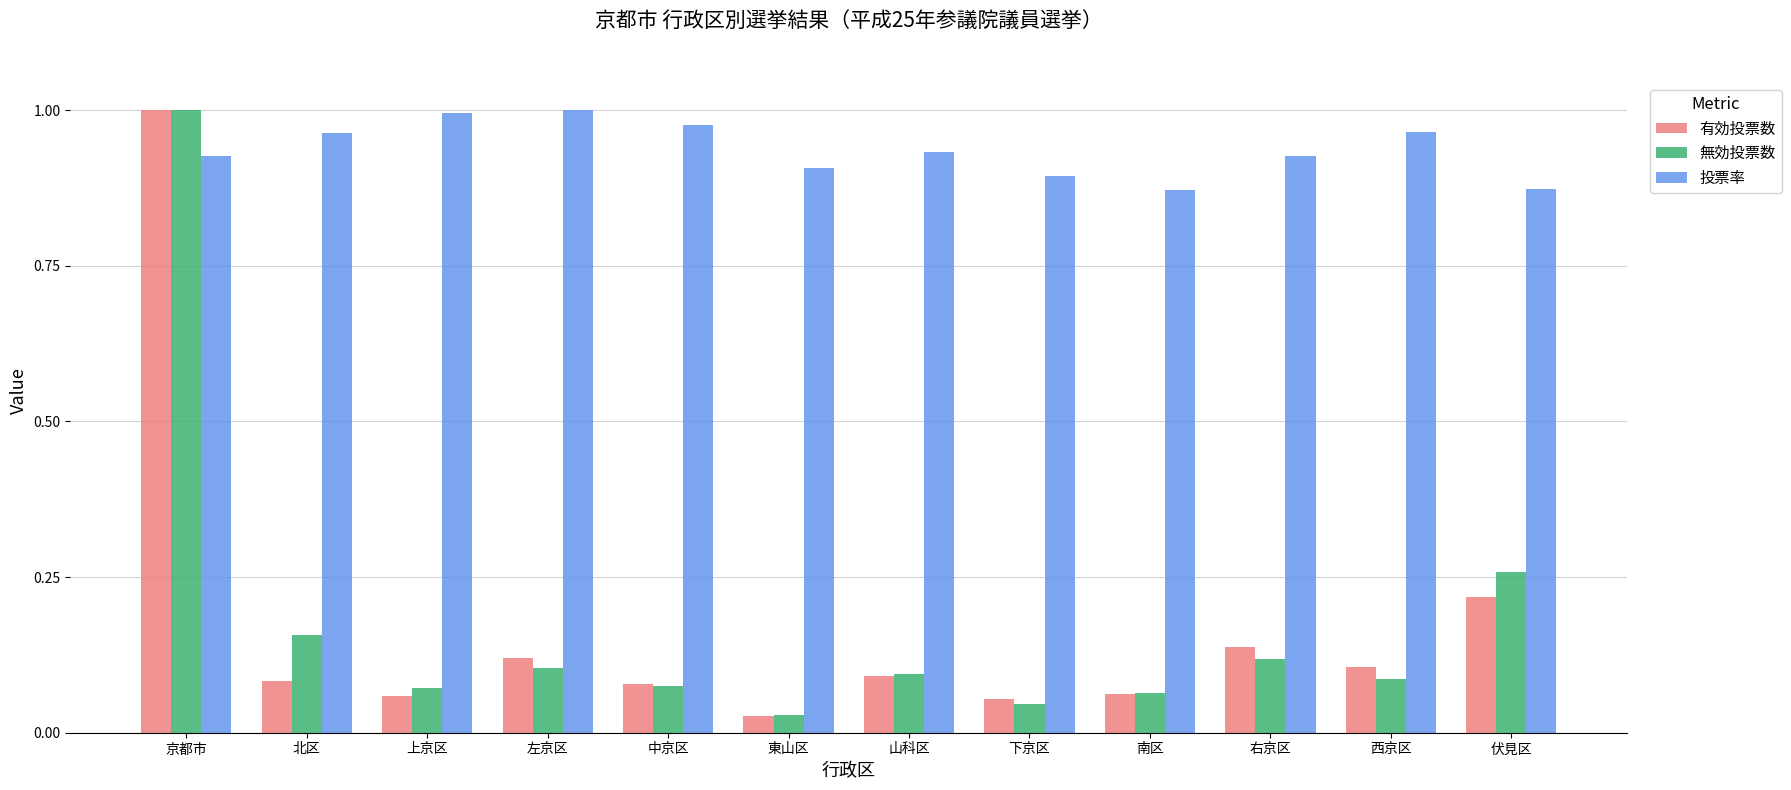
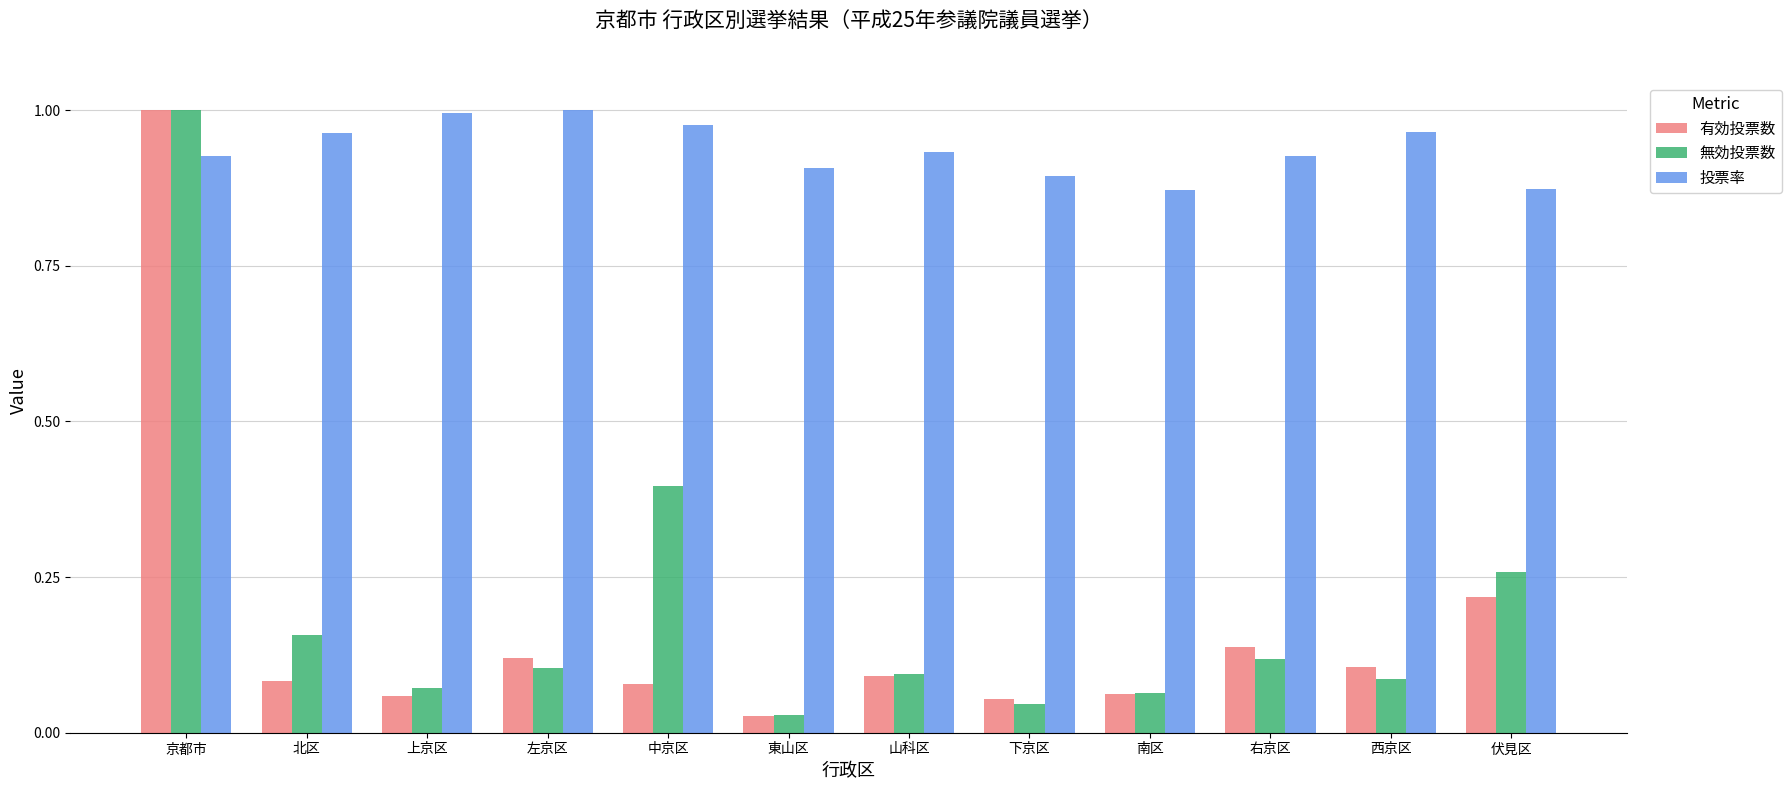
  {
    "有効投票数": {
      "京都市": 1.00,
      "北区": 0.08,
      "上京区": 0.06,
      "左京区": 0.12,
      "中京区": 0.08,
      "東山区": 0.03,
      "山科区": 0.09,
      "下京区": 0.05,
      "南区": 0.06,
      "右京区": 0.14,
      "西京区": 0.11,
      "伏見区": 0.22
    },
    "無効投票数": {
      "京都市": 1.00,
      "北区": 0.16,
      "上京区": 0.07,
      "左京区": 0.10,
-     "中京区": 0.07,
+     "中京区": 0.40,
      "東山区": 0.03,
      "山科区": 0.09,
      "下京区": 0.05,
      "南区": 0.06,
      "右京区": 0.12,
      "西京区": 0.09,
      "伏見区": 0.26
    },
    "投票率": {
      "京都市": 0.93,
      "北区": 0.96,
      "上京区": 1.00,
      "左京区": 1.00,
      "中京区": 0.98,
      "東山区": 0.91,
      "山科区": 0.93,
      "下京区": 0.89,
      "南区": 0.87,
      "右京区": 0.93,
      "西京区": 0.96,
      "伏見区": 0.87
    }
  }
